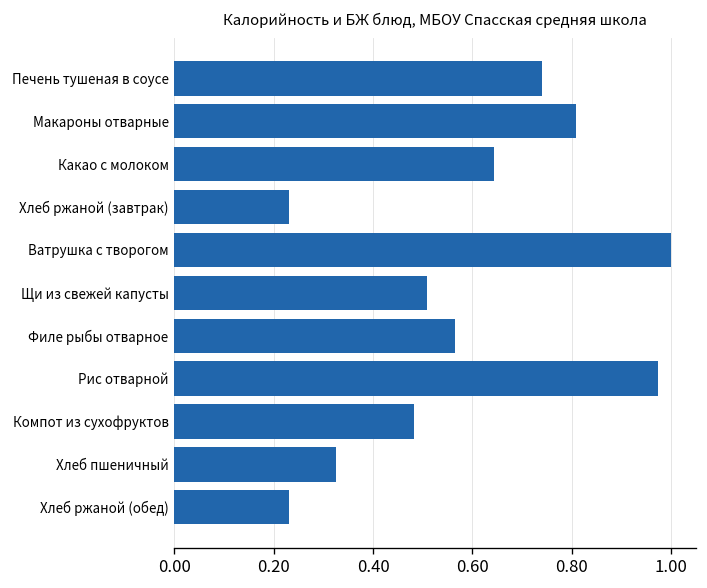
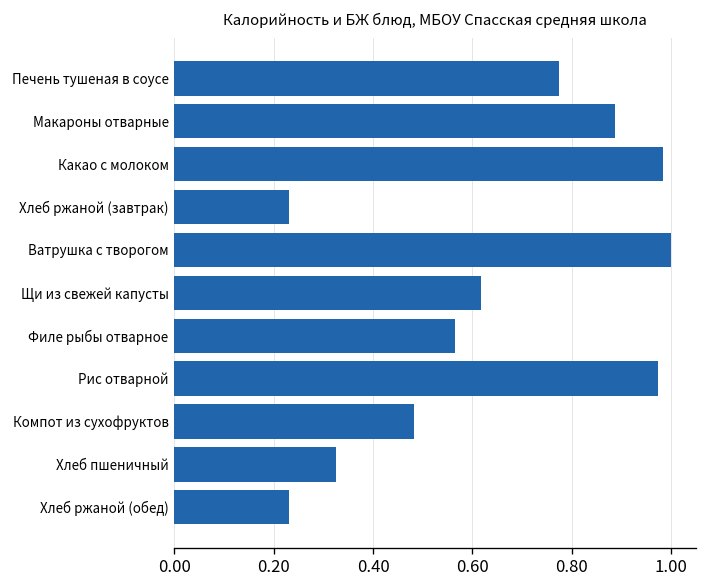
  {
-   "Печень тушеная в соусе": 0.74,
-   "Макароны отварные": 0.81,
-   "Какао с молоком": 0.64,
+   "Печень тушеная в соусе": 0.77,
+   "Макароны отварные": 0.89,
+   "Какао с молоком": 0.98,
    "Хлеб ржаной (завтрак)": 0.23,
    "Ватрушка с творогом": 1.00,
-   "Щи из свежей капусты": 0.51,
+   "Щи из свежей капусты": 0.62,
    "Филе рыбы отварное": 0.57,
    "Рис отварной": 0.97,
    "Компот из сухофруктов": 0.48,
    "Хлеб пшеничный": 0.33,
    "Хлеб ржаной (обед)": 0.23
  }
